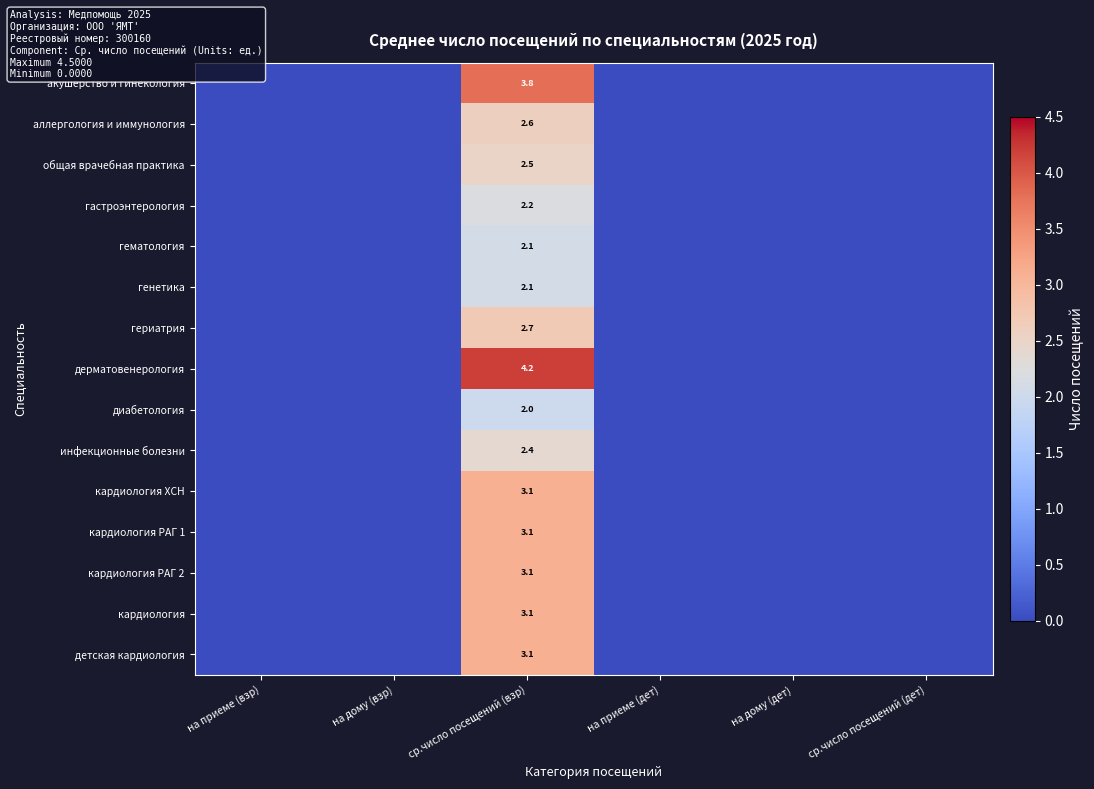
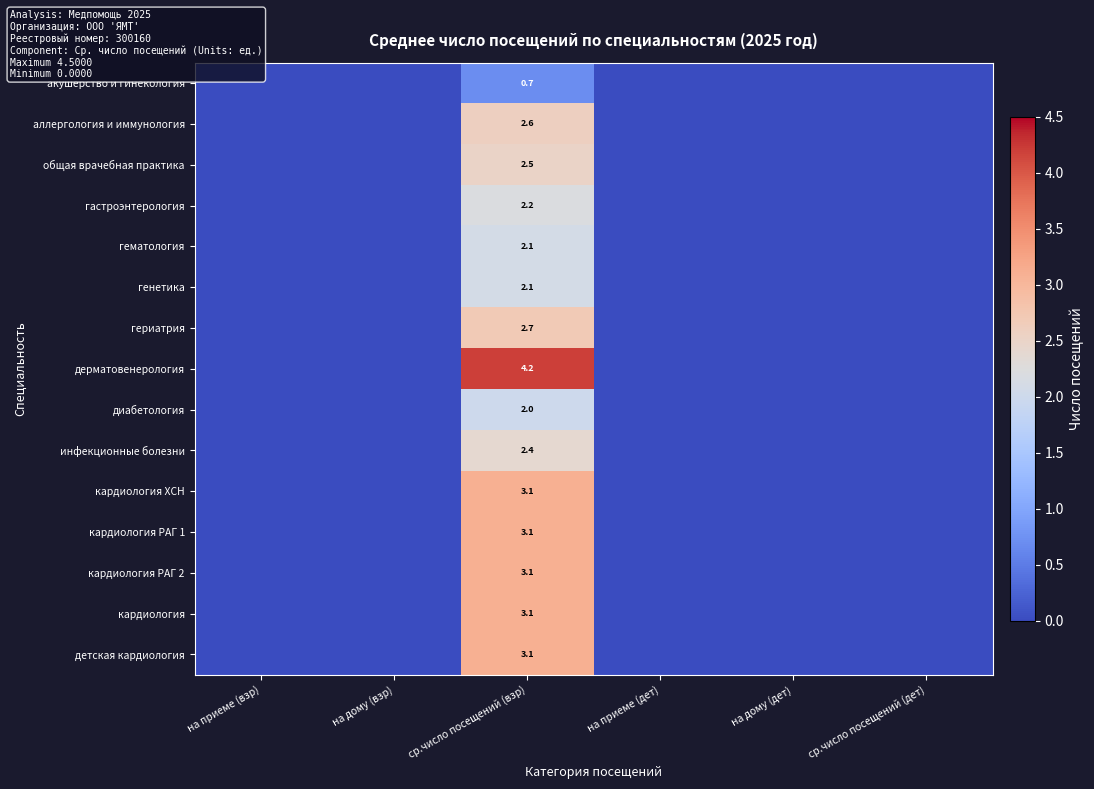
  {
    "акушерство и гинекология": {
-     "ср.число посещений (взр)": 3.8
+     "ср.число посещений (взр)": 0.7
    },
    "аллергология и иммунология": {
      "ср.число посещений (взр)": 2.6
    },
    "общая врачебная практика": {
      "ср.число посещений (взр)": 2.5
    },
    "гастроэнтерология": {
      "ср.число посещений (взр)": 2.2
    },
    "гематология": {
      "ср.число посещений (взр)": 2.1
    },
    "генетика": {
      "ср.число посещений (взр)": 2.1
    },
    "гериатрия": {
      "ср.число посещений (взр)": 2.7
    },
    "дерматовенерология": {
      "ср.число посещений (взр)": 4.2
    },
    "диабетология": {
      "ср.число посещений (взр)": 2.0
    },
    "инфекционные болезни": {
      "ср.число посещений (взр)": 2.4
    },
    "кардиология ХСН": {
      "ср.число посещений (взр)": 3.1
    },
    "кардиология РАГ 1": {
      "ср.число посещений (взр)": 3.1
    },
    "кардиология РАГ 2": {
      "ср.число посещений (взр)": 3.1
    },
    "кардиология": {
      "ср.число посещений (взр)": 3.1
    },
    "детская кардиология": {
      "ср.число посещений (взр)": 3.1
    }
  }
